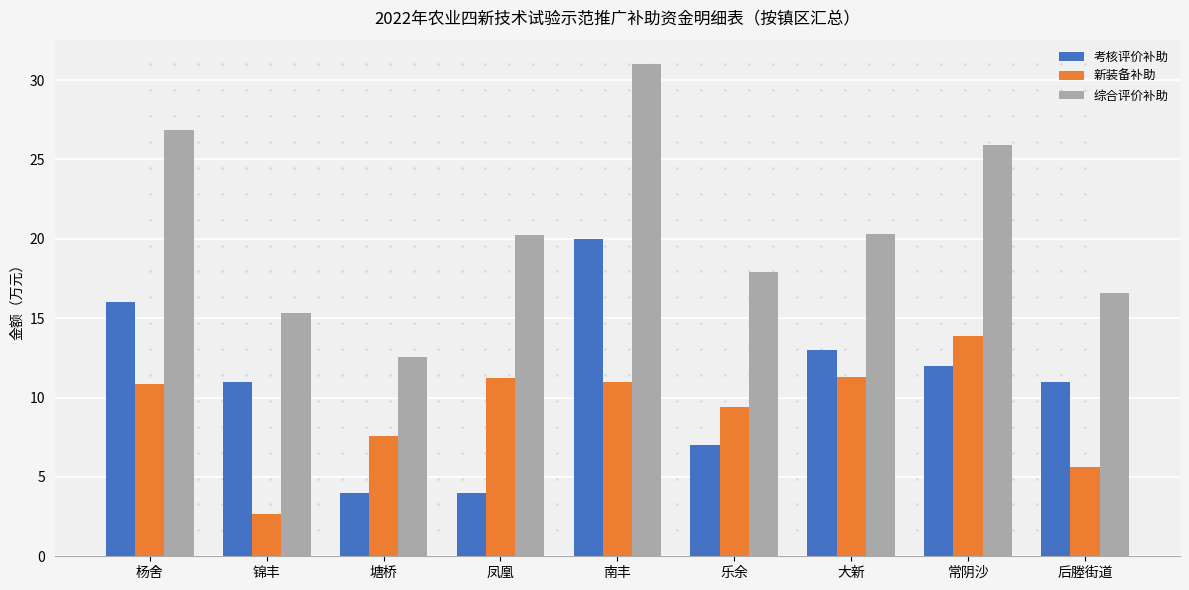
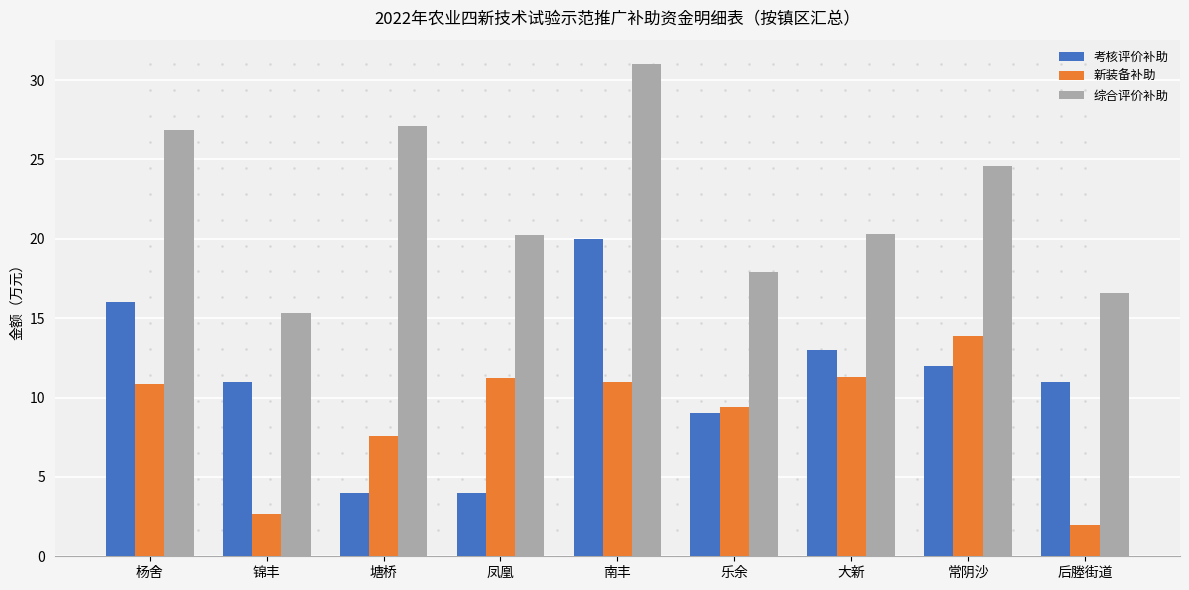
  {
    "考核评价补助": {
      "杨舍": 16,
      "锦丰": 11,
      "塘桥": 4,
      "凤凰": 4,
      "南丰": 20,
-     "乐余": 7,
+     "乐余": 9,
      "大新": 13,
      "常阴沙": 12,
      "后塍街道": 11
    },
    "新装备补助": {
      "杨舍": 10.9,
      "锦丰": 2.7,
      "塘桥": 7.6,
      "凤凰": 11.3,
      "南丰": 11.0,
      "乐余": 9.4,
      "大新": 11.3,
      "常阴沙": 13.9,
-     "后塍街道": 5.6
+     "后塍街道": 2.0
    },
    "综合评价补助": {
      "杨舍": 26.9,
      "锦丰": 15.3,
-     "塘桥": 12.6,
+     "塘桥": 27.1,
      "凤凰": 20.3,
      "南丰": 31.0,
      "乐余": 17.9,
      "大新": 20.3,
-     "常阴沙": 25.9,
+     "常阴沙": 24.6,
      "后塍街道": 16.6
    }
  }
